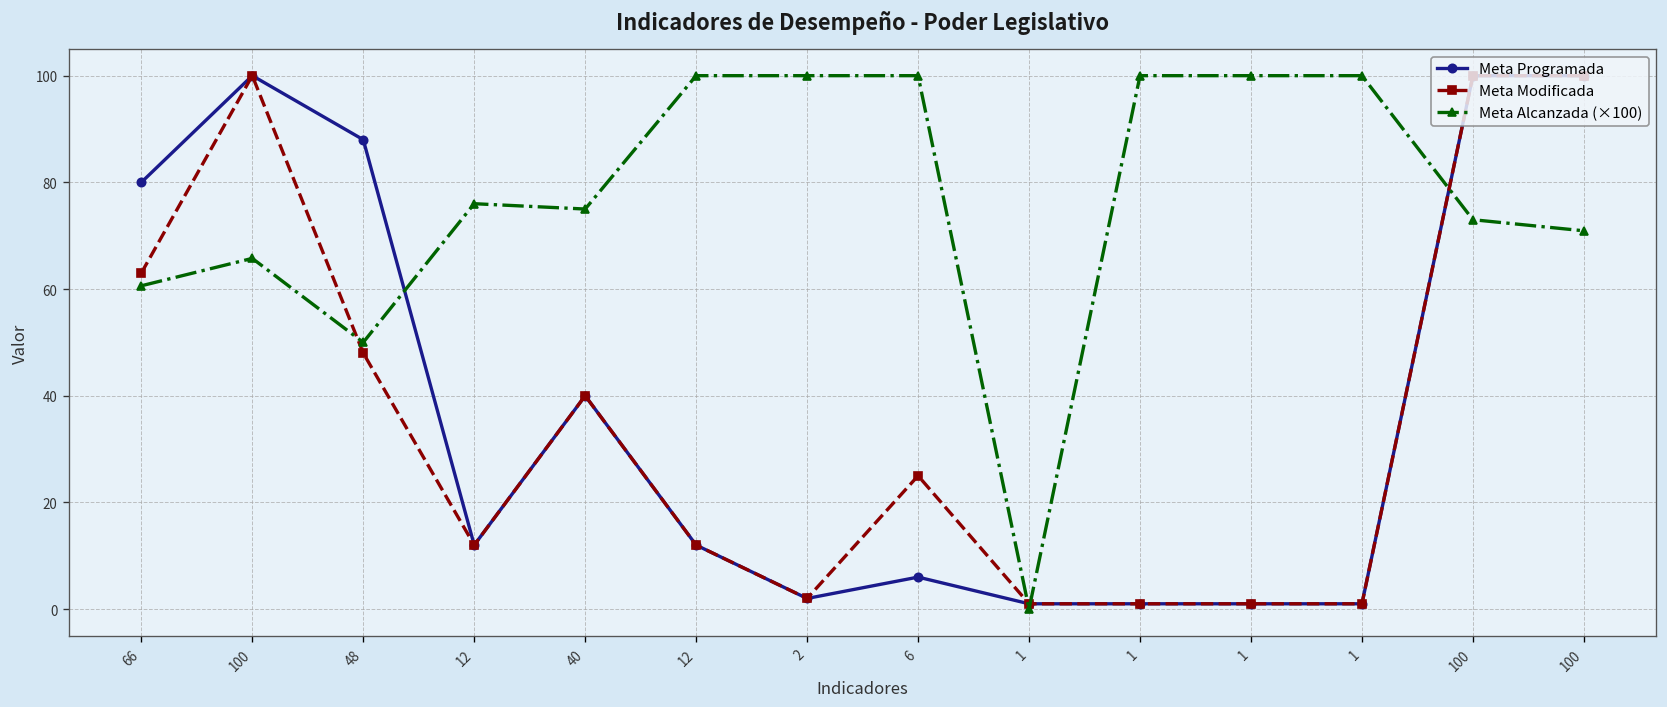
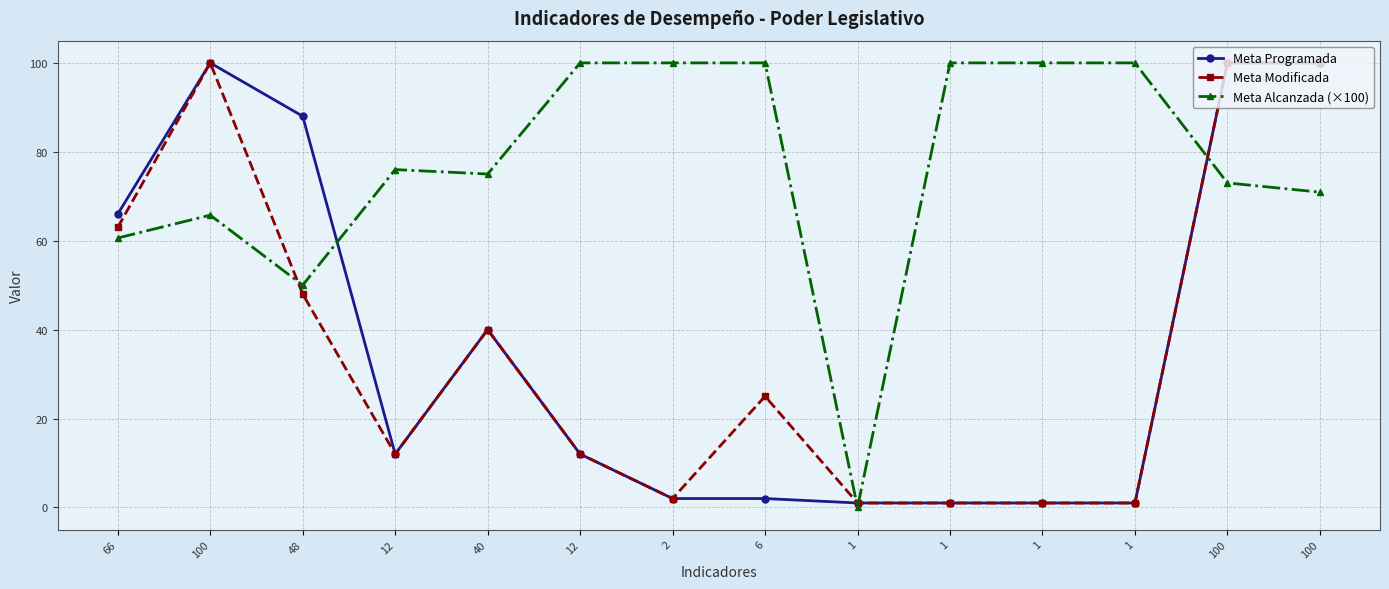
  {
    "Meta Programada": {
-     "66": 80,
+     "66": 66,
      "48": 88,
-     "6": 6
+     "6": 2
    },
    "Meta Modificada": {
      "66": 63,
      "48": 48,
      "6": 25
    },
    "Meta Alcanzada (×100)": {
      "66": 61,
      "48": 50,
      "40": 75,
      "2": 100,
      "6": 100
    }
  }
